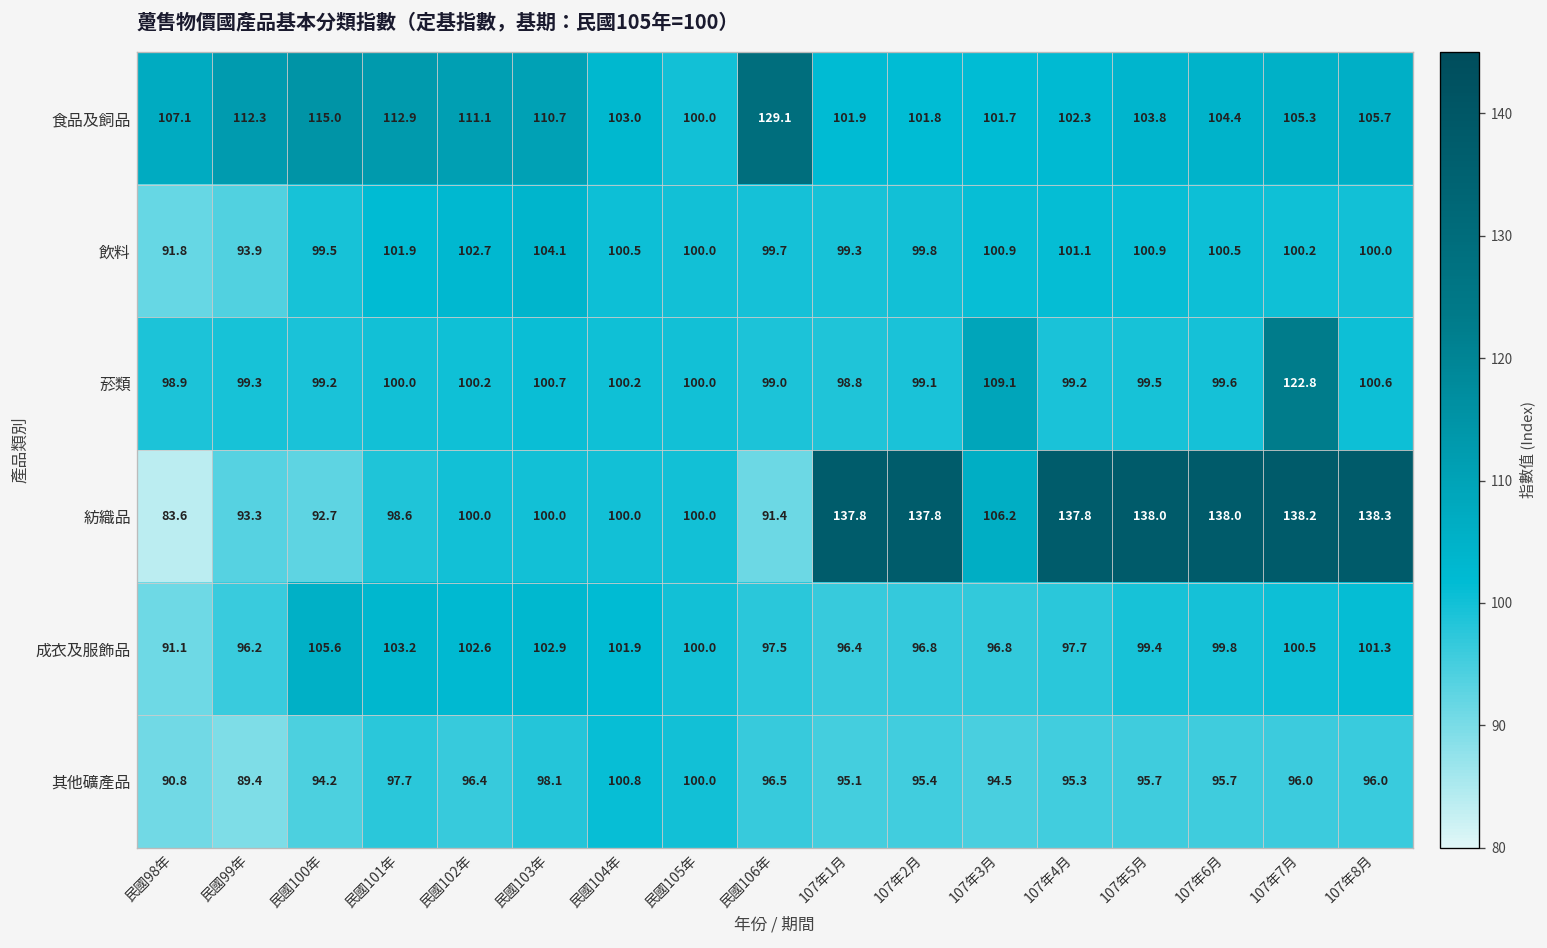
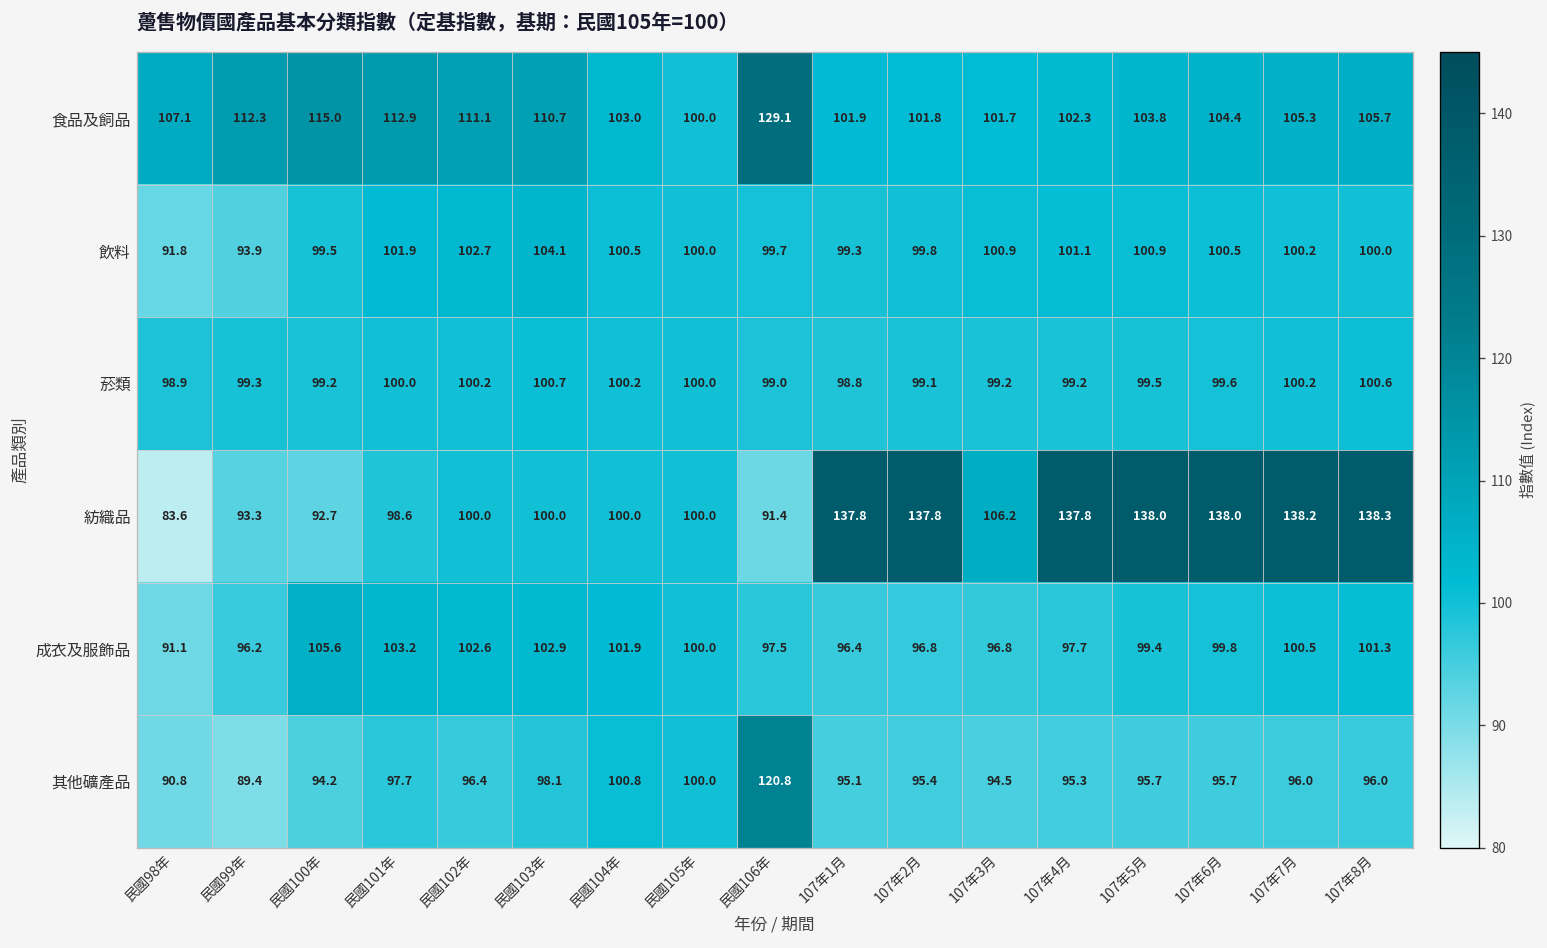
  {
    "食品及飼品": {
      "民國98年": 107.1,
      "民國99年": 112.3,
      "民國100年": 115.0,
      "民國101年": 112.9,
      "民國102年": 111.1,
      "民國103年": 110.7,
      "民國104年": 103.0,
      "民國105年": 100.0,
      "民國106年": 129.1,
      "107年1月": 101.9,
      "107年2月": 101.8,
      "107年3月": 101.7,
      "107年4月": 102.3,
      "107年5月": 103.8,
      "107年6月": 104.4,
      "107年7月": 105.3,
      "107年8月": 105.7
    },
    "飲料": {
      "民國98年": 91.8,
      "民國99年": 93.9,
      "民國100年": 99.5,
      "民國101年": 101.9,
      "民國102年": 102.7,
      "民國103年": 104.1,
      "民國104年": 100.5,
      "民國105年": 100.0,
      "民國106年": 99.7,
      "107年1月": 99.3,
      "107年2月": 99.8,
      "107年3月": 100.9,
      "107年4月": 101.1,
      "107年5月": 100.9,
      "107年6月": 100.5,
      "107年7月": 100.2,
      "107年8月": 100.0
    },
    "菸類": {
      "民國98年": 98.9,
      "民國99年": 99.3,
      "民國100年": 99.2,
      "民國101年": 100.0,
      "民國102年": 100.2,
      "民國103年": 100.7,
      "民國104年": 100.2,
      "民國105年": 100.0,
      "民國106年": 99.0,
      "107年1月": 98.8,
      "107年2月": 99.1,
-     "107年3月": 109.1,
+     "107年3月": 99.2,
      "107年4月": 99.2,
      "107年5月": 99.5,
      "107年6月": 99.6,
-     "107年7月": 122.8,
+     "107年7月": 100.2,
      "107年8月": 100.6
    },
    "紡織品": {
      "民國98年": 83.6,
      "民國99年": 93.3,
      "民國100年": 92.7,
      "民國101年": 98.6,
      "民國102年": 100.0,
      "民國103年": 100.0,
      "民國104年": 100.0,
      "民國105年": 100.0,
      "民國106年": 91.4,
      "107年1月": 137.8,
      "107年2月": 137.8,
      "107年3月": 106.2,
      "107年4月": 137.8,
      "107年5月": 138.0,
      "107年6月": 138.0,
      "107年7月": 138.2,
      "107年8月": 138.3
    },
    "成衣及服飾品": {
      "民國98年": 91.1,
      "民國99年": 96.2,
      "民國100年": 105.6,
      "民國101年": 103.2,
      "民國102年": 102.6,
      "民國103年": 102.9,
      "民國104年": 101.9,
      "民國105年": 100.0,
      "民國106年": 97.5,
      "107年1月": 96.4,
      "107年2月": 96.8,
      "107年3月": 96.8,
      "107年4月": 97.7,
      "107年5月": 99.4,
      "107年6月": 99.8,
      "107年7月": 100.5,
      "107年8月": 101.3
    },
    "其他礦產品": {
      "民國98年": 90.8,
      "民國99年": 89.4,
      "民國100年": 94.2,
      "民國101年": 97.7,
      "民國102年": 96.4,
      "民國103年": 98.1,
      "民國104年": 100.8,
      "民國105年": 100.0,
-     "民國106年": 96.5,
+     "民國106年": 120.8,
      "107年1月": 95.1,
      "107年2月": 95.4,
      "107年3月": 94.5,
      "107年4月": 95.3,
      "107年5月": 95.7,
      "107年6月": 95.7,
      "107年7月": 96.0,
      "107年8月": 96.0
    }
  }
